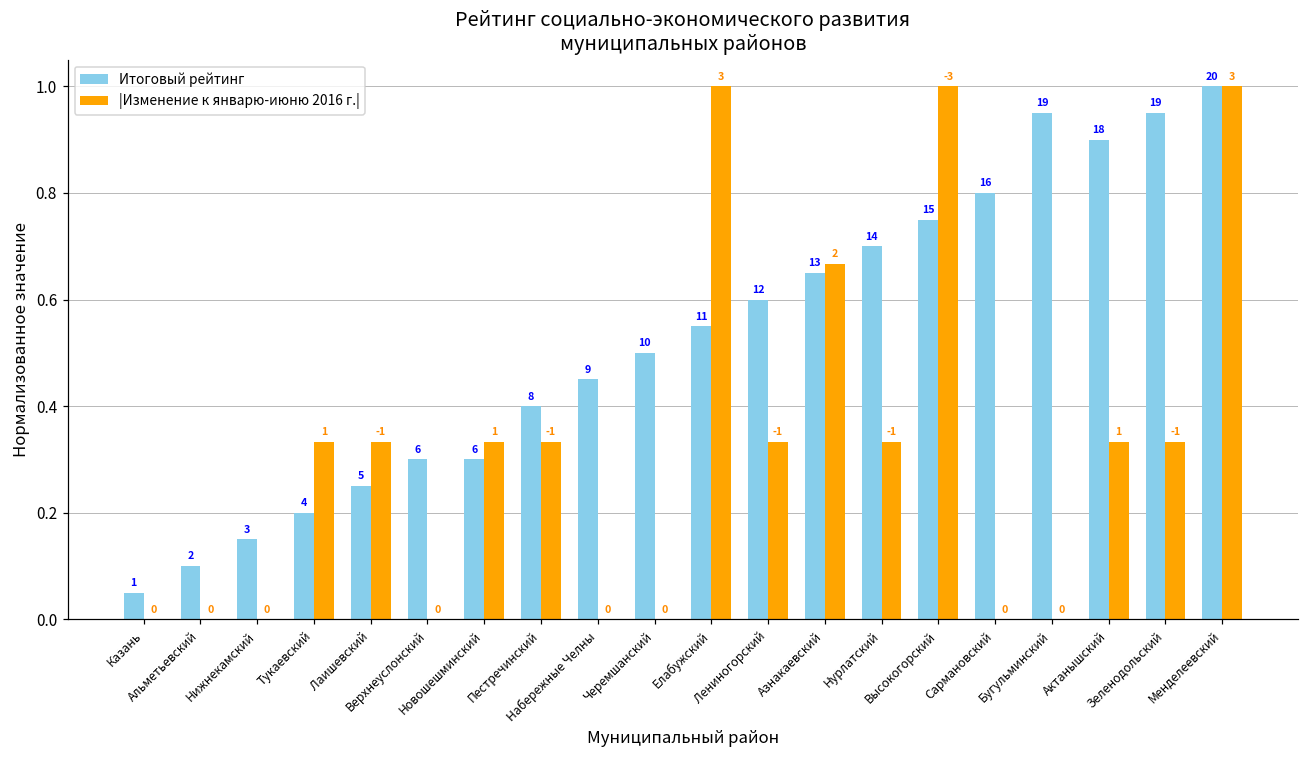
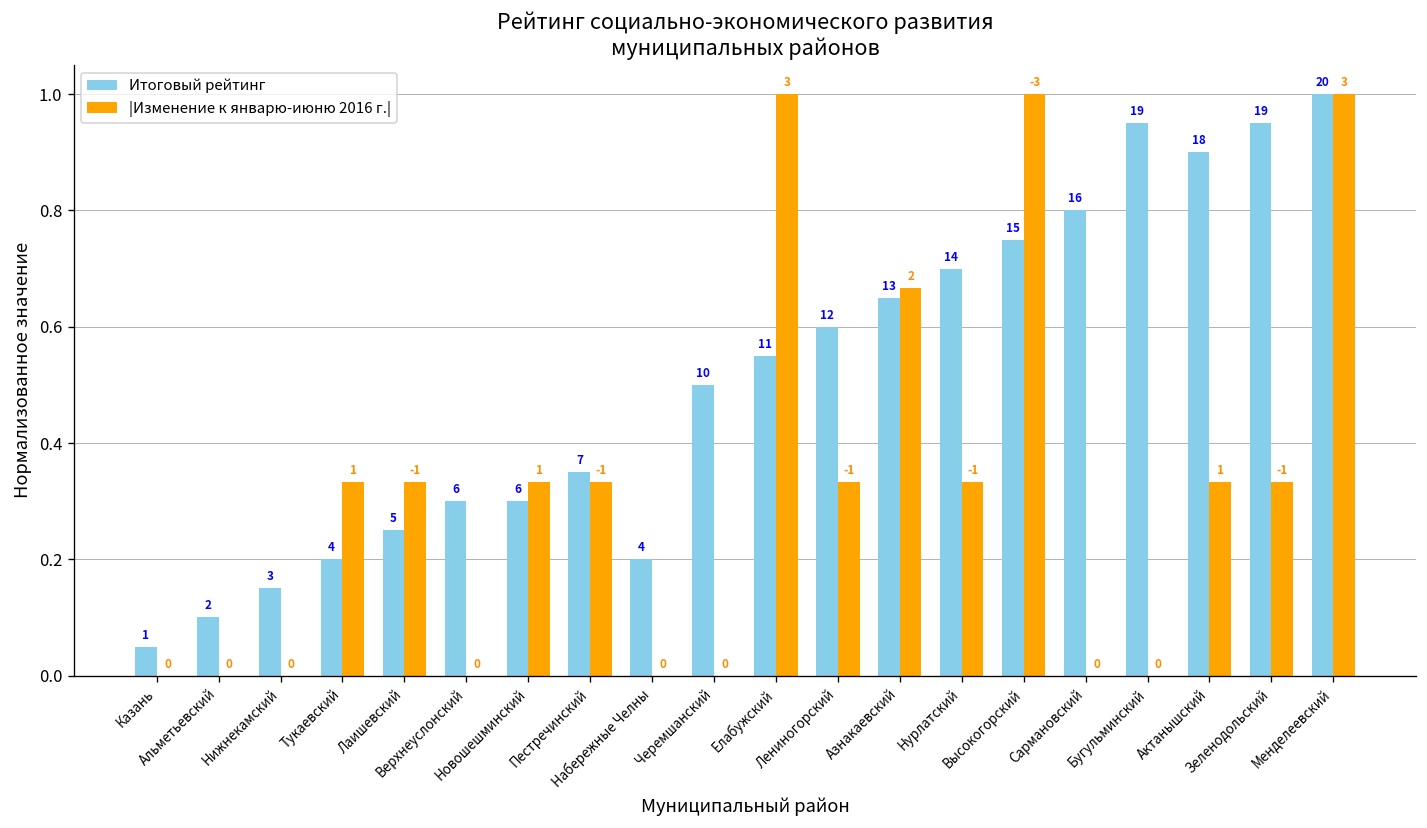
  {
    "Итоговый рейтинг": {
-     "Пестречинский": 8,
-     "Набережные Челны": 9
+     "Пестречинский": 7,
+     "Набережные Челны": 4
    },
    "|Изменение к январю-июню 2016 г.|": {
      "Казань": 0,
      "Альметьевский": 0,
      "Нижнекамский": 0,
      "Верхнеуслонский": 0,
      "Набережные Челны": 0,
      "Черемшанский": 0,
      "Сармановский": 0,
      "Бугульминский": 0
    }
  }
